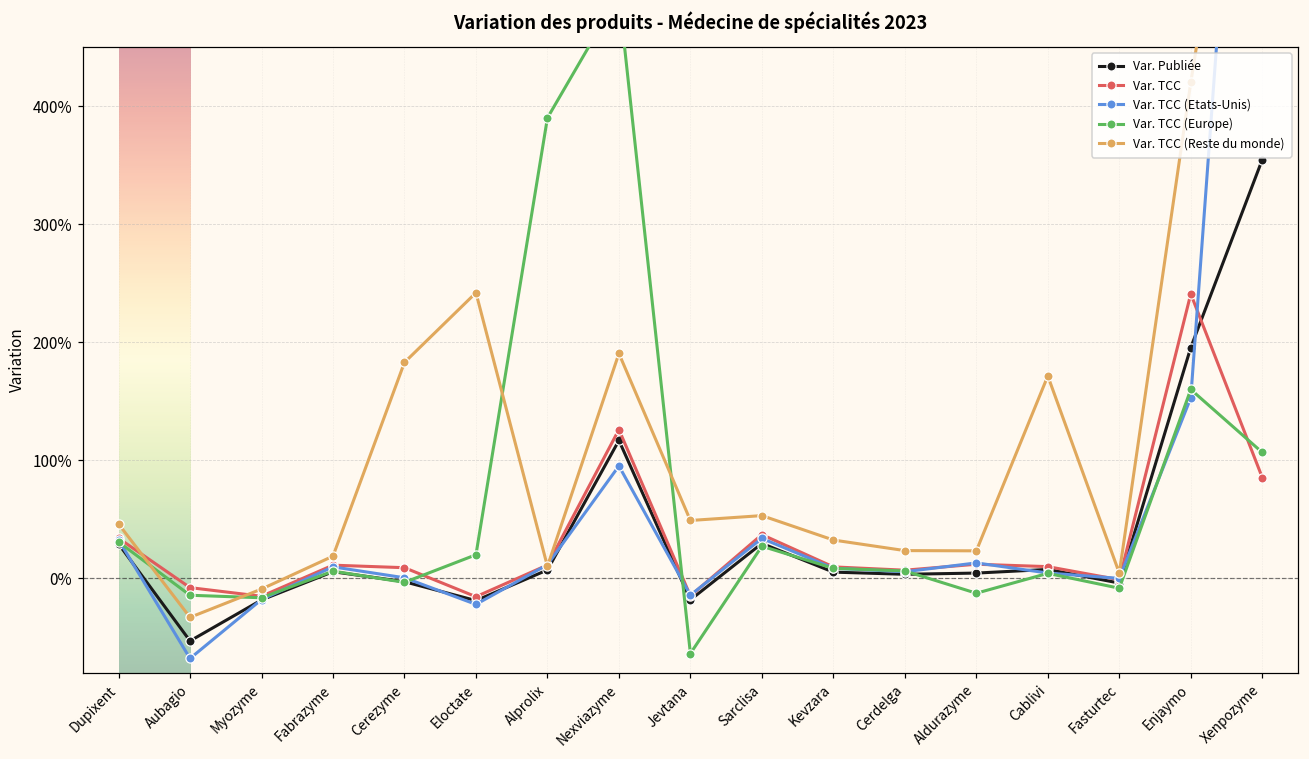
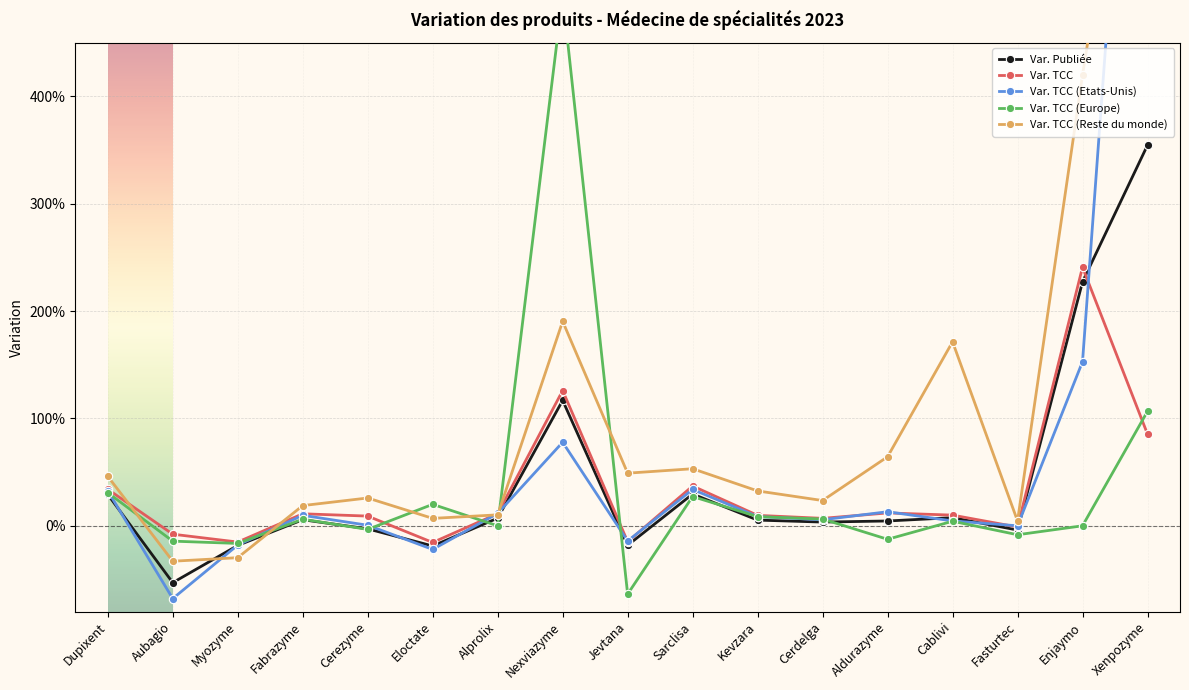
  {
    "Var. Publiée": {
      "Aubagio": "-53%",
      "Eloctate": "-19%",
      "Alprolix": "7%",
      "Nexviazyme": "117%",
      "Jevtana": "-18%",
      "Kevzara": "5%",
      "Aldurazyme": "4%",
      "Cablivi": "8%",
      "Fasturtec": "-4%",
-     "Enjaymo": "196%",
+     "Enjaymo": "227%",
      "Xenpozyme": "355%"
    },
    "Var. TCC": {
      "Aubagio": "-8%",
      "Cerezyme": "9%",
      "Eloctate": "-16%",
      "Nexviazyme": "126%",
      "Sarclisa": "37%",
      "Cablivi": "10%",
      "Enjaymo": "241%",
      "Xenpozyme": "85%"
    },
    "Var. TCC (Etats-Unis)": {
      "Aubagio": "-68%",
      "Cerezyme": "1%",
      "Eloctate": "-22%",
-     "Nexviazyme": "95%",
+     "Nexviazyme": "78%",
      "Sarclisa": "34%",
      "Enjaymo": "153%"
    },
    "Var. TCC (Europe)": {
      "Aubagio": "-14%",
      "Eloctate": "20%",
-     "Alprolix": "390%",
+     "Alprolix": "0%",
      "Jevtana": "-64%",
      "Aldurazyme": "-13%",
      "Fasturtec": "-8%",
-     "Enjaymo": "160%",
+     "Enjaymo": "0%",
      "Xenpozyme": "107%"
    },
    "Var. TCC (Reste du monde)": {
      "Dupixent": "46%",
      "Aubagio": "-33%",
-     "Myozyme": "-9%",
+     "Myozyme": "-30%",
      "Fabrazyme": "19%",
-     "Cerezyme": "183%",
-     "Eloctate": "242%",
+     "Cerezyme": "26%",
+     "Eloctate": "7%",
      "Nexviazyme": "190%",
      "Jevtana": "49%",
      "Sarclisa": "53%",
      "Kevzara": "32%",
      "Cerdelga": "24%",
-     "Aldurazyme": "23%",
+     "Aldurazyme": "64%",
      "Cablivi": "171%",
      "Fasturtec": "5%"
    }
  }
